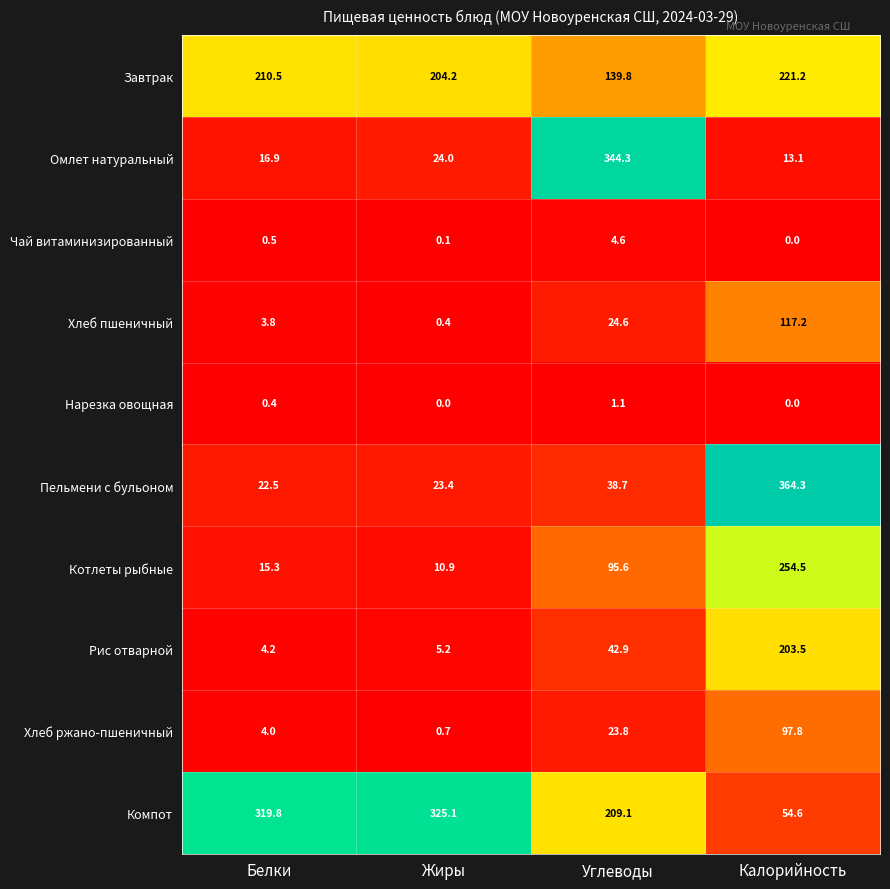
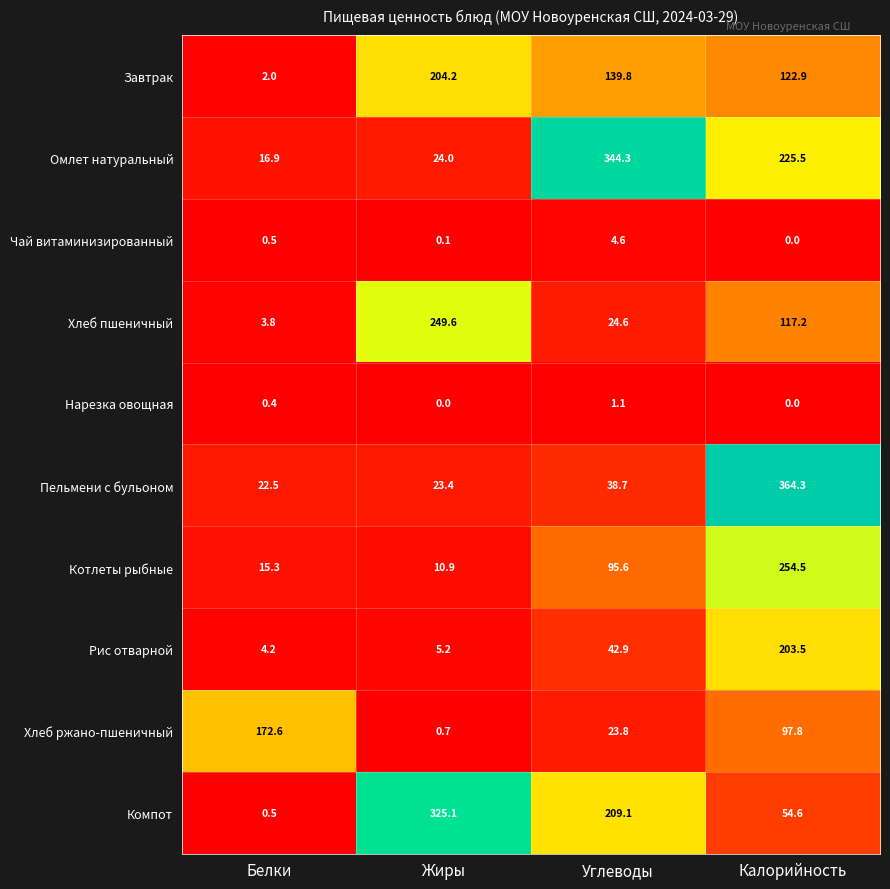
  {
    "Завтрак": {
-     "Белки": 210.5,
+     "Белки": 2.0,
      "Жиры": 204.2,
      "Углеводы": 139.8,
-     "Калорийность": 221.2
+     "Калорийность": 122.9
    },
    "Омлет натуральный": {
      "Белки": 16.9,
      "Жиры": 24.0,
      "Углеводы": 344.3,
-     "Калорийность": 13.1
+     "Калорийность": 225.5
    },
    "Чай витаминизированный": {
      "Белки": 0.5,
      "Жиры": 0.1,
      "Углеводы": 4.6,
      "Калорийность": 0.0
    },
    "Хлеб пшеничный": {
      "Белки": 3.8,
-     "Жиры": 0.4,
+     "Жиры": 249.6,
      "Углеводы": 24.6,
      "Калорийность": 117.2
    },
    "Нарезка овощная": {
      "Белки": 0.4,
      "Жиры": 0.0,
      "Углеводы": 1.1,
      "Калорийность": 0.0
    },
    "Пельмени с бульоном": {
      "Белки": 22.5,
      "Жиры": 23.4,
      "Углеводы": 38.7,
      "Калорийность": 364.3
    },
    "Котлеты рыбные": {
      "Белки": 15.3,
      "Жиры": 10.9,
      "Углеводы": 95.6,
      "Калорийность": 254.5
    },
    "Рис отварной": {
      "Белки": 4.2,
      "Жиры": 5.2,
      "Углеводы": 42.9,
      "Калорийность": 203.5
    },
    "Хлеб ржано-пшеничный": {
-     "Белки": 4.0,
+     "Белки": 172.6,
      "Жиры": 0.7,
      "Углеводы": 23.8,
      "Калорийность": 97.8
    },
    "Компот": {
-     "Белки": 319.8,
+     "Белки": 0.5,
      "Жиры": 325.1,
      "Углеводы": 209.1,
      "Калорийность": 54.6
    }
  }
